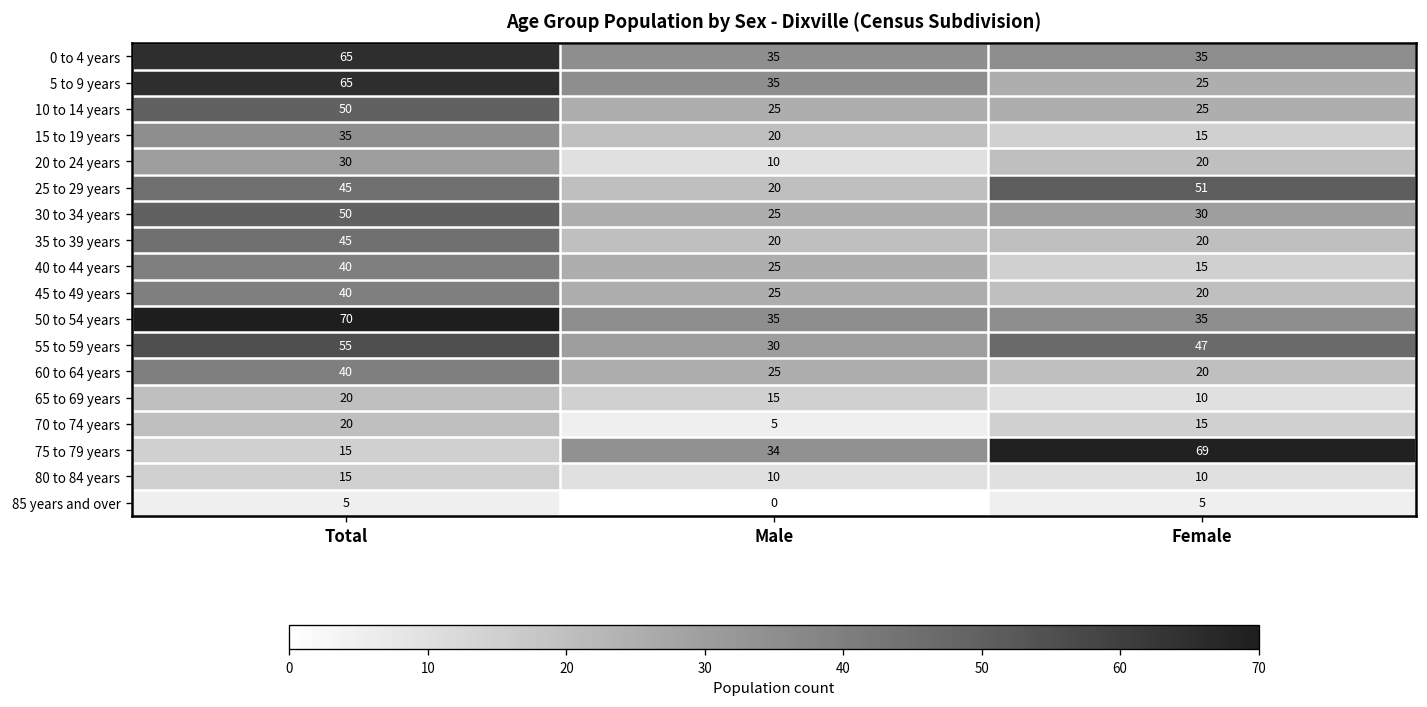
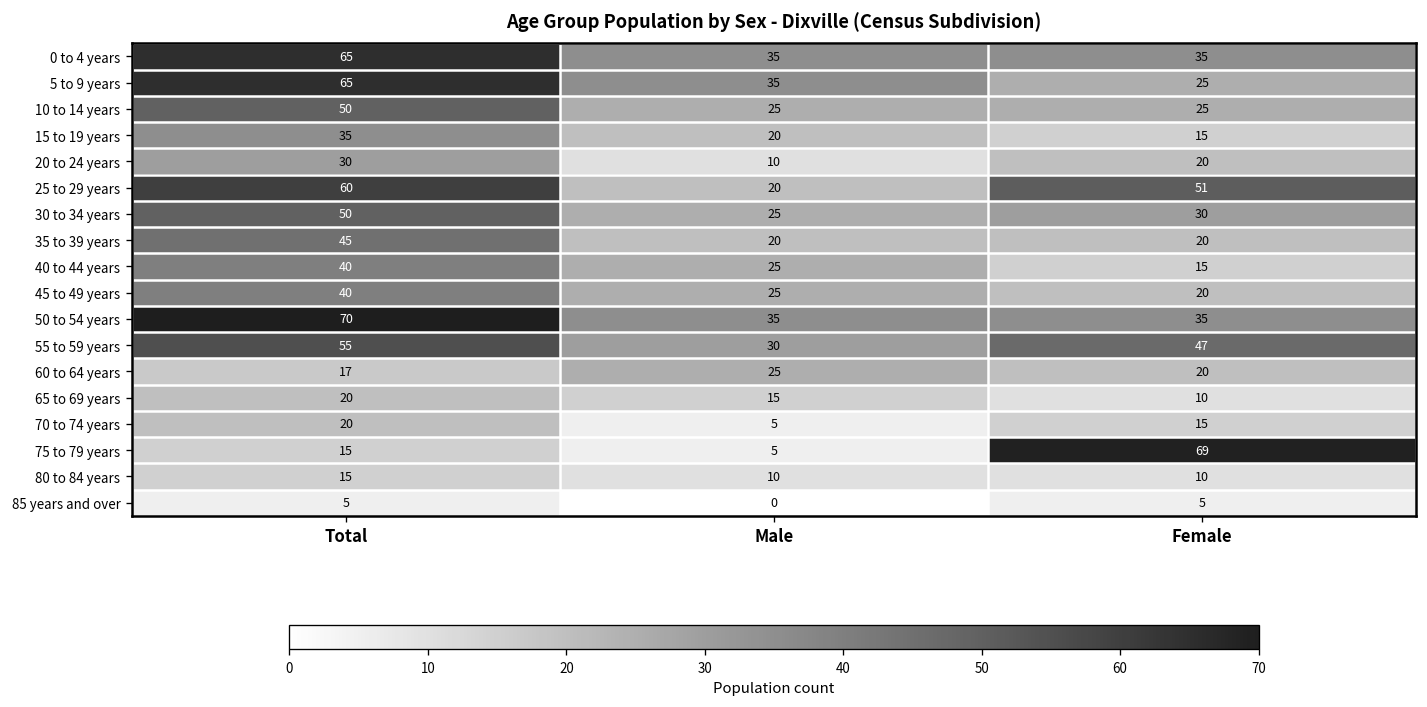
  {
    "0 to 4 years": {
      "Total": 65,
      "Male": 35,
      "Female": 35
    },
    "5 to 9 years": {
      "Total": 65,
      "Male": 35,
      "Female": 25
    },
    "10 to 14 years": {
      "Total": 50,
      "Male": 25,
      "Female": 25
    },
    "15 to 19 years": {
      "Total": 35,
      "Male": 20,
      "Female": 15
    },
    "20 to 24 years": {
      "Total": 30,
      "Male": 10,
      "Female": 20
    },
    "25 to 29 years": {
-     "Total": 45,
+     "Total": 60,
      "Male": 20,
      "Female": 51
    },
    "30 to 34 years": {
      "Total": 50,
      "Male": 25,
      "Female": 30
    },
    "35 to 39 years": {
      "Total": 45,
      "Male": 20,
      "Female": 20
    },
    "40 to 44 years": {
      "Total": 40,
      "Male": 25,
      "Female": 15
    },
    "45 to 49 years": {
      "Total": 40,
      "Male": 25,
      "Female": 20
    },
    "50 to 54 years": {
      "Total": 70,
      "Male": 35,
      "Female": 35
    },
    "55 to 59 years": {
      "Total": 55,
      "Male": 30,
      "Female": 47
    },
    "60 to 64 years": {
-     "Total": 40,
+     "Total": 17,
      "Male": 25,
      "Female": 20
    },
    "65 to 69 years": {
      "Total": 20,
      "Male": 15,
      "Female": 10
    },
    "70 to 74 years": {
      "Total": 20,
      "Male": 5,
      "Female": 15
    },
    "75 to 79 years": {
      "Total": 15,
-     "Male": 34,
+     "Male": 5,
      "Female": 69
    },
    "80 to 84 years": {
      "Total": 15,
      "Male": 10,
      "Female": 10
    },
    "85 years and over": {
      "Total": 5,
      "Male": 0,
      "Female": 5
    }
  }
